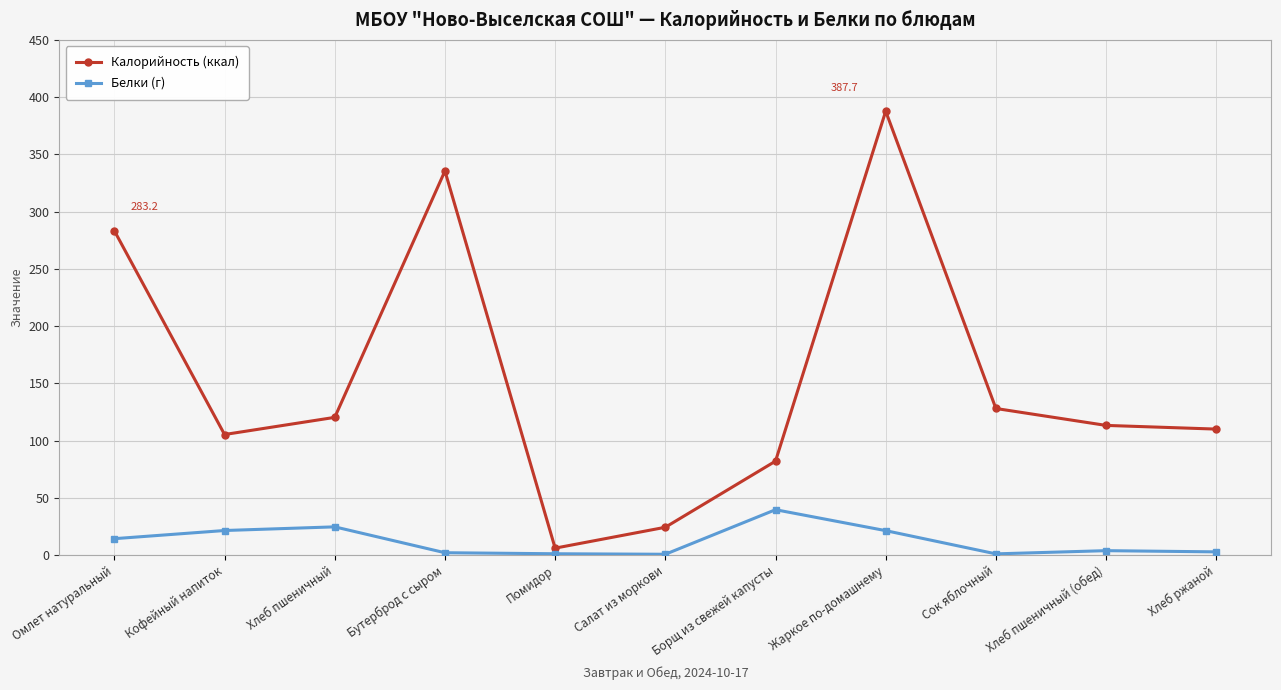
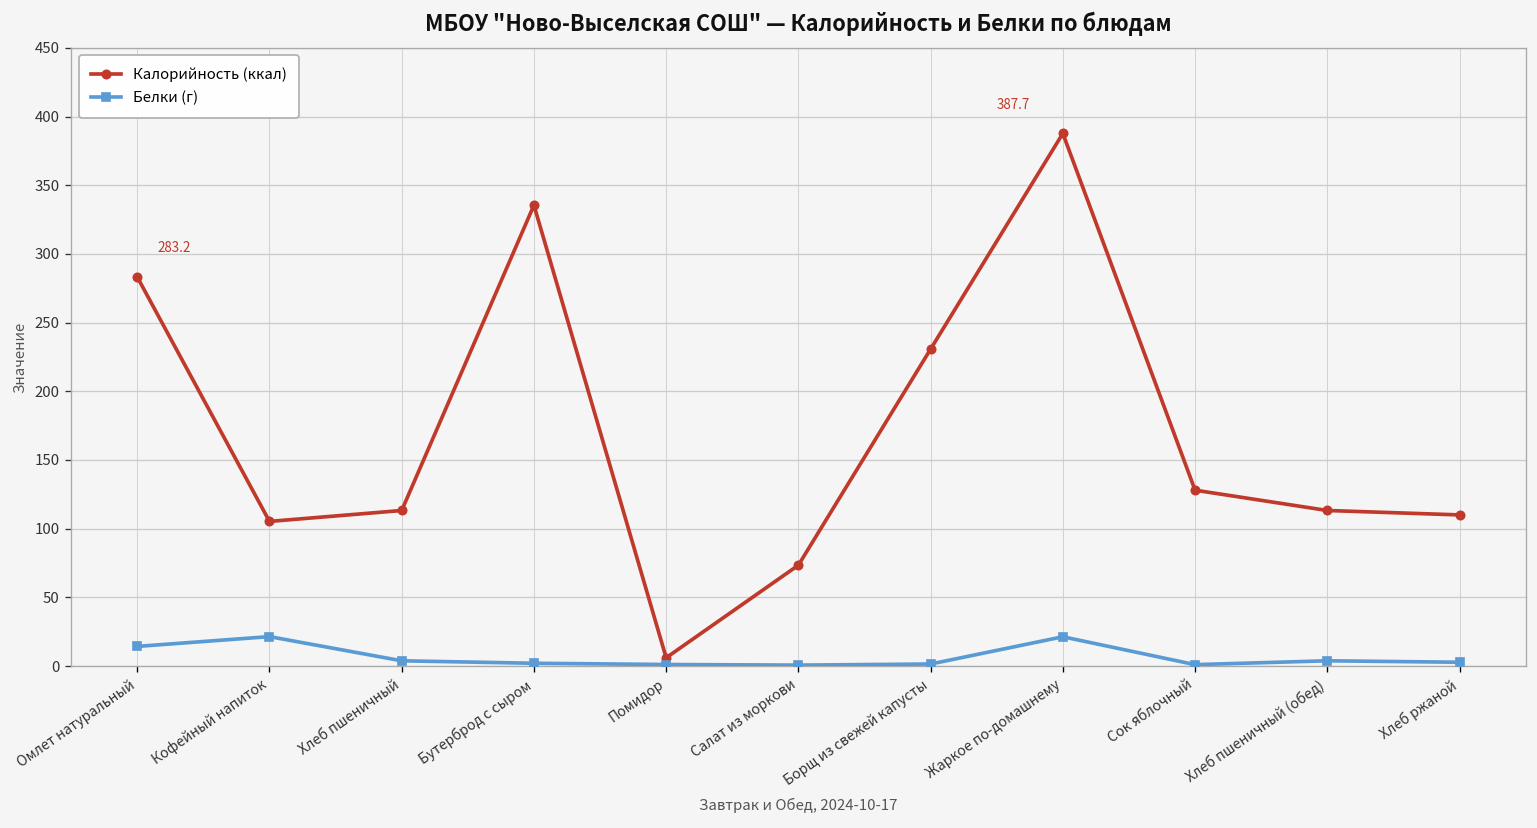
  {
    "Калорийность (ккал)": {
      "Кофейный напиток": 105,
-     "Хлеб пшеничный": 120,
+     "Хлеб пшеничный": 113,
      "Бутерброд с сыром": 335,
      "Помидор": 6,
-     "Салат из моркови": 24,
-     "Борщ из свежей капусты": 82,
+     "Салат из моркови": 73,
+     "Борщ из свежей капусты": 231,
      "Жаркое по-домашнему": 388,
      "Сок яблочный": 128,
      "Хлеб пшеничный (обед)": 113,
      "Хлеб ржаной": 110
    },
    "Белки (г)": {
      "Омлет натуральный": 14,
      "Кофейный напиток": 21,
-     "Хлеб пшеничный": 25,
+     "Хлеб пшеничный": 4,
      "Бутерброд с сыром": 2,
      "Помидор": 1,
      "Салат из моркови": 1,
-     "Борщ из свежей капусты": 40,
+     "Борщ из свежей капусты": 1,
      "Жаркое по-домашнему": 21,
      "Сок яблочный": 1,
      "Хлеб пшеничный (обед)": 4,
      "Хлеб ржаной": 3
    }
  }
